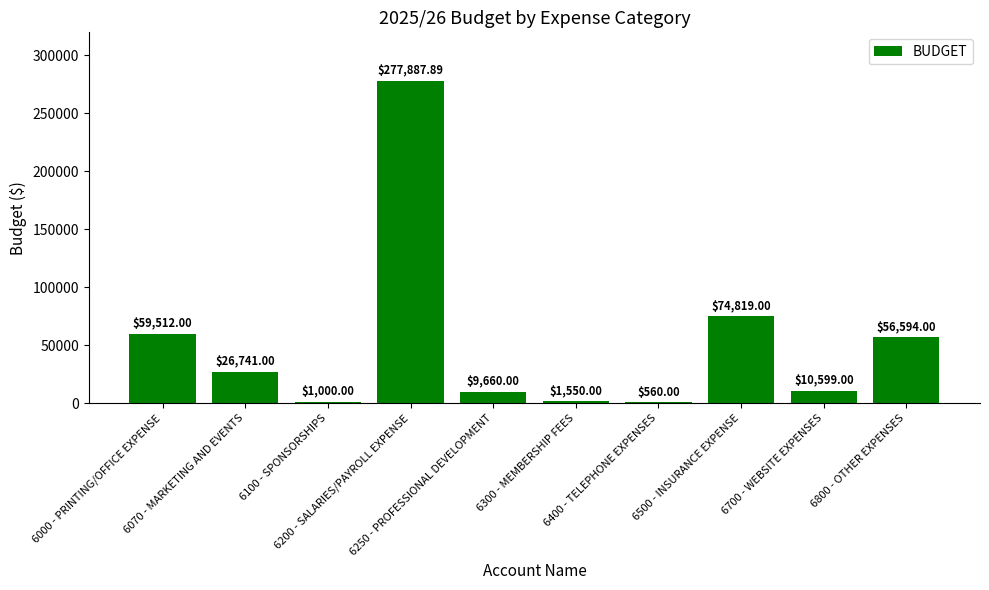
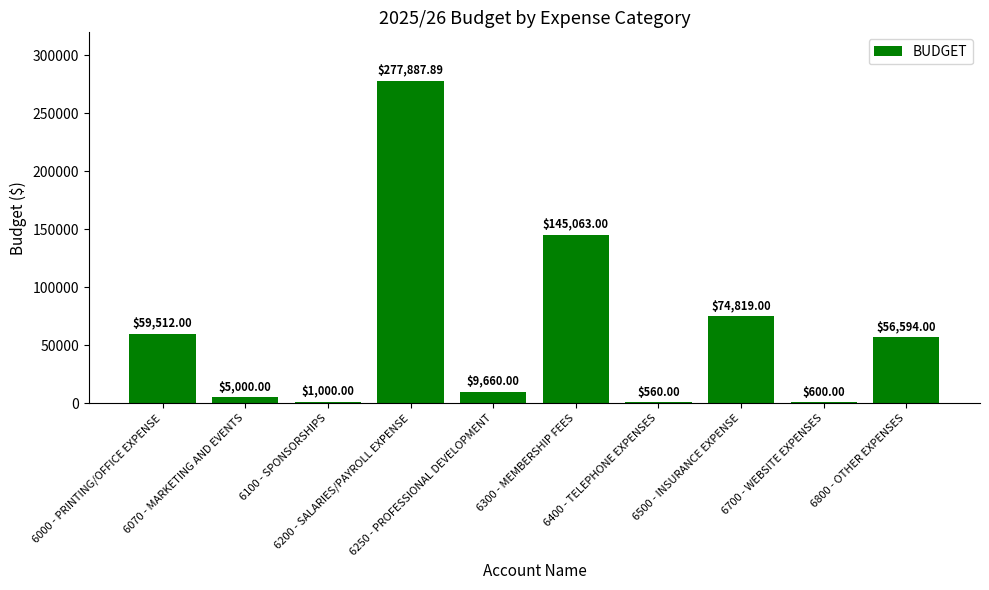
  {
    "6000 - PRINTING/OFFICE EXPENSE": "$59,512.00",
-   "6070 - MARKETING AND EVENTS": "$26,741.00",
+   "6070 - MARKETING AND EVENTS": "$5,000.00",
    "6100 - SPONSORSHIPS": "$1,000.00",
    "6200 - SALARIES/PAYROLL EXPENSE": "$277,887.89",
    "6250 - PROFESSIONAL DEVELOPMENT": "$9,660.00",
-   "6300 - MEMBERSHIP FEES": "$1,550.00",
+   "6300 - MEMBERSHIP FEES": "$145,063.00",
    "6400 - TELEPHONE EXPENSES": "$560.00",
    "6500 - INSURANCE EXPENSE": "$74,819.00",
-   "6700 - WEBSITE EXPENSES": "$10,599.00",
+   "6700 - WEBSITE EXPENSES": "$600.00",
    "6800 - OTHER EXPENSES": "$56,594.00"
  }
